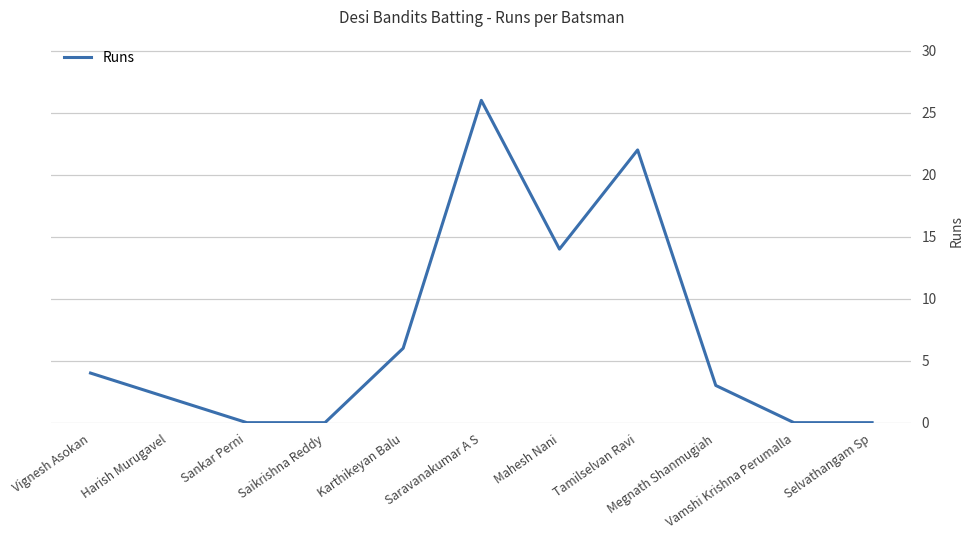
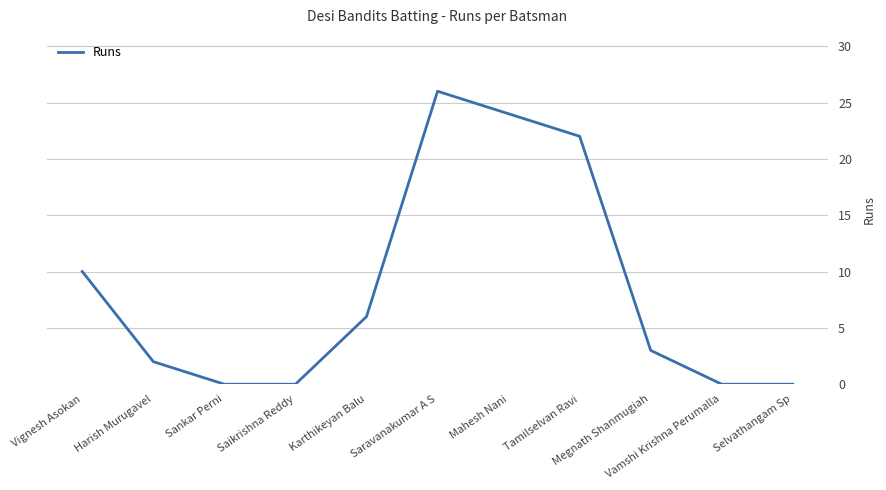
  {
-   "Vignesh Asokan": 4,
+   "Vignesh Asokan": 10,
    "Harish Murugavel": 2,
    "Sankar Perni": 0,
    "Saikrishna Reddy": 0,
    "Karthikeyan Balu": 6,
    "Saravanakumar A S": 26,
-   "Mahesh Nani": 14,
+   "Mahesh Nani": 24,
    "Tamilselvan Ravi": 22,
    "Megnath Shanmugiah": 3,
    "Vamshi Krishna Perumalla": 0,
    "Selvathangam Sp": 0
  }
